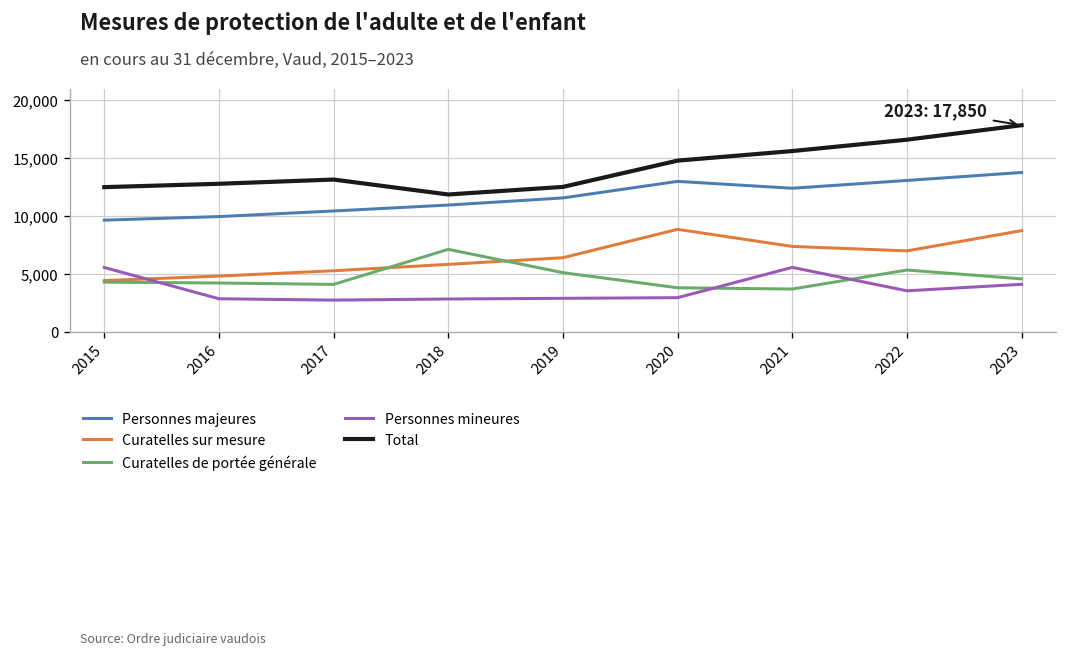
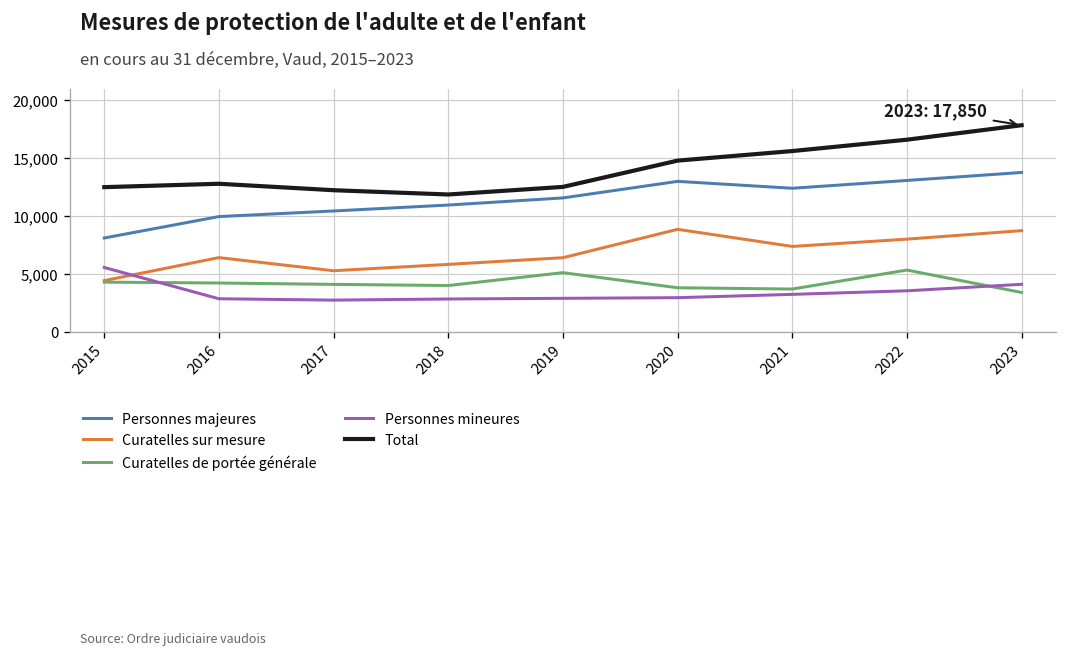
  {
    "Personnes majeures": {
-     "2015": "10,000",
+     "2015": "8,000",
      "2016": "10,000",
      "2017": "10,000",
      "2018": "11,000",
      "2019": "12,000",
      "2020": "13,000",
      "2021": "12,000",
      "2022": "13,000",
      "2023": "14,000"
    },
    "Curatelles sur mesure": {
-     "2016": "5,000",
+     "2016": "6,000",
      "2017": "5,000",
      "2018": "6,000",
      "2019": "6,000",
      "2020": "9,000",
      "2021": "7,000",
-     "2022": "7,000",
+     "2022": "8,000",
      "2023": "9,000"
    },
    "Curatelles de portée générale": {
      "2016": "4,000",
      "2017": "4,000",
-     "2018": "7,000",
+     "2018": "4,000",
      "2019": "5,000",
      "2020": "4,000",
      "2021": "4,000",
      "2022": "5,000",
-     "2023": "5,000"
+     "2023": "3,000"
    },
    "Personnes mineures": {
      "2015": "6,000",
      "2016": "3,000",
      "2017": "3,000",
      "2018": "3,000",
      "2019": "3,000",
      "2020": "3,000",
-     "2021": "6,000",
+     "2021": "3,000",
      "2022": "4,000",
      "2023": "4,000"
    },
    "Total": {
      "2015": "12,000",
      "2016": "13,000",
-     "2017": "13,000",
+     "2017": "12,000",
      "2018": "12,000",
      "2019": "13,000",
      "2020": "15,000",
      "2021": "16,000",
      "2022": "17,000"
    }
  }
